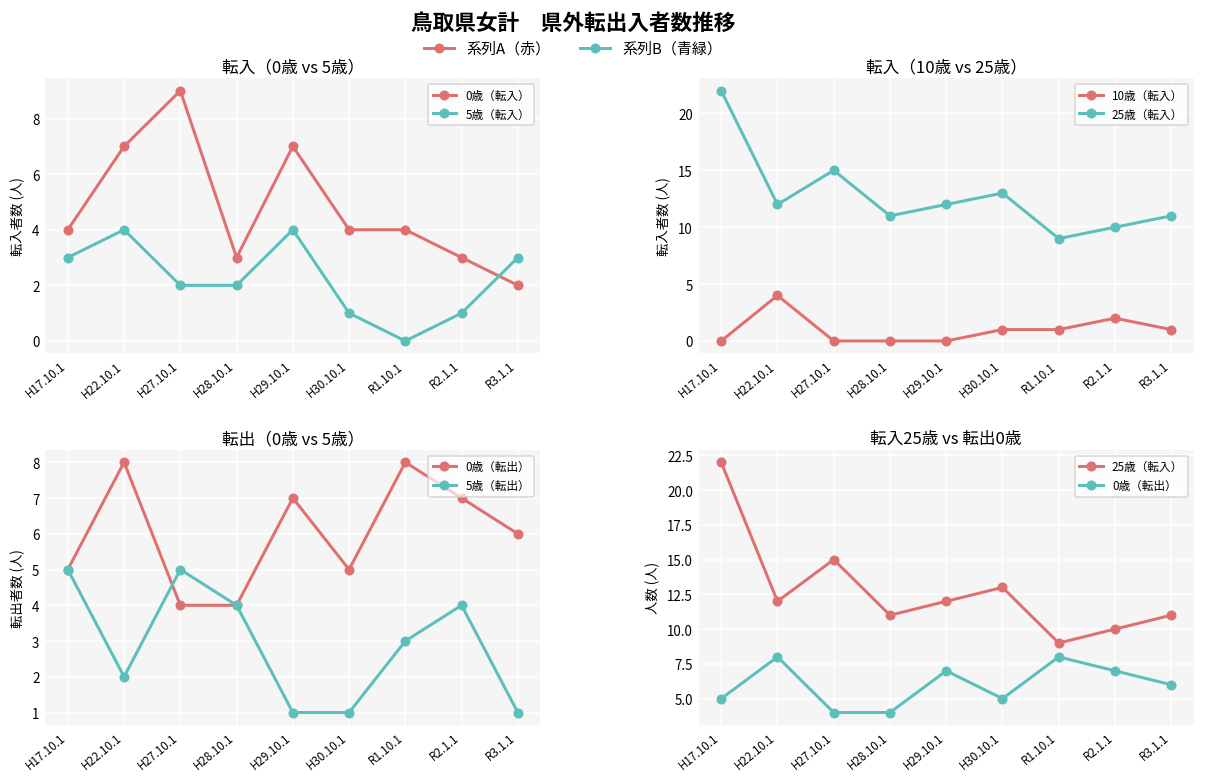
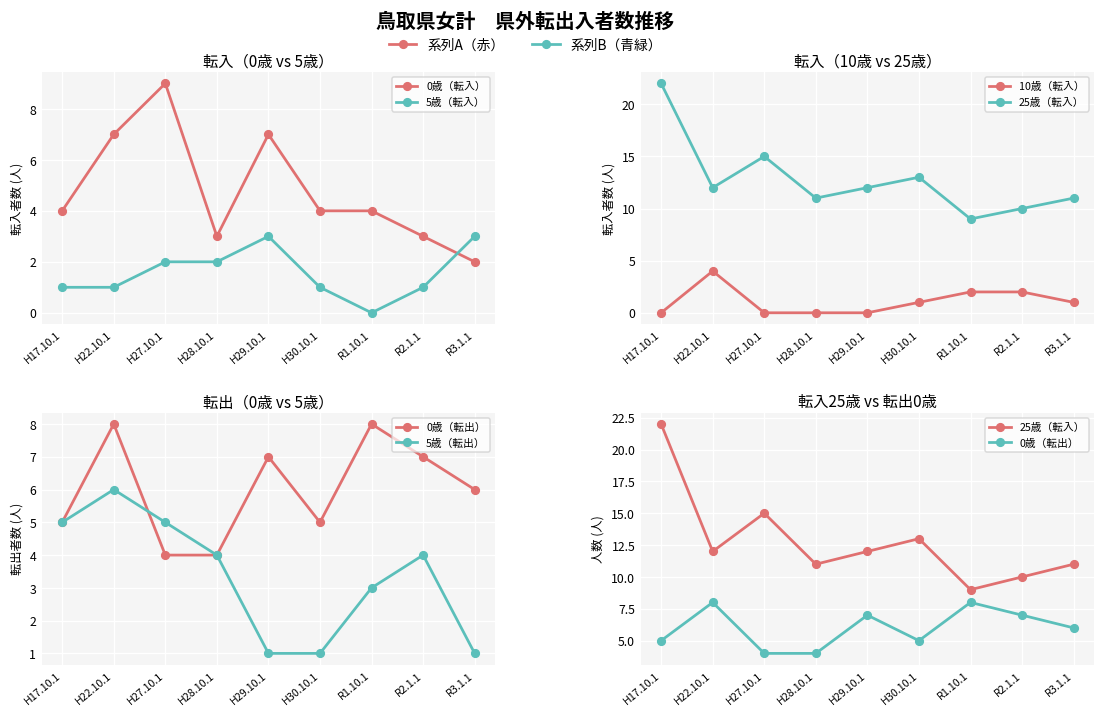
  {
    "転入（0歳 vs 5歳）": {
      "0歳（転入）": {
        "H17.10.1": 4,
        "H22.10.1": 7,
        "H27.10.1": 9,
        "H28.10.1": 3,
        "H29.10.1": 7,
        "H30.10.1": 4,
        "R1.10.1": 4,
        "R2.1.1": 3,
        "R3.1.1": 2
      },
      "5歳（転入）": {
-       "H17.10.1": 3,
-       "H22.10.1": 4,
+       "H17.10.1": 1,
+       "H22.10.1": 1,
        "H27.10.1": 2,
        "H28.10.1": 2,
-       "H29.10.1": 4,
+       "H29.10.1": 3,
        "H30.10.1": 1,
        "R1.10.1": 0,
        "R2.1.1": 1,
        "R3.1.1": 3
      }
    },
    "転入（10歳 vs 25歳）": {
      "10歳（転入）": {
        "H17.10.1": 0,
        "H22.10.1": 4,
        "H27.10.1": 0,
        "H28.10.1": 0,
        "H29.10.1": 0,
        "H30.10.1": 1,
-       "R1.10.1": 1,
+       "R1.10.1": 2,
        "R2.1.1": 2,
        "R3.1.1": 1
      }
    },
    "転出（0歳 vs 5歳）": {
      "5歳（転出）": {
-       "H22.10.1": 2,
+       "H22.10.1": 6,
        "H27.10.1": 5,
        "H29.10.1": 1,
        "H30.10.1": 1,
        "R1.10.1": 3,
        "R2.1.1": 4,
        "R3.1.1": 1
      }
    },
    "転入25歳 vs 転出0歳": {
      "25歳（転入）": {
        "H17.10.1": 22.0,
        "H22.10.1": 12.0,
        "H27.10.1": 15.0,
        "H28.10.1": 11.0,
        "H29.10.1": 12.0,
        "H30.10.1": 13.0,
        "R1.10.1": 9.0,
        "R2.1.1": 10.0,
        "R3.1.1": 11.0
      },
      "0歳（転出）": {
        "H17.10.1": 5.0,
        "H22.10.1": 8.0,
        "H27.10.1": 4.0,
        "H28.10.1": 4.0,
        "H29.10.1": 7.0,
        "H30.10.1": 5.0,
        "R1.10.1": 8.0,
        "R2.1.1": 7.0,
        "R3.1.1": 6.0
      }
    }
  }
